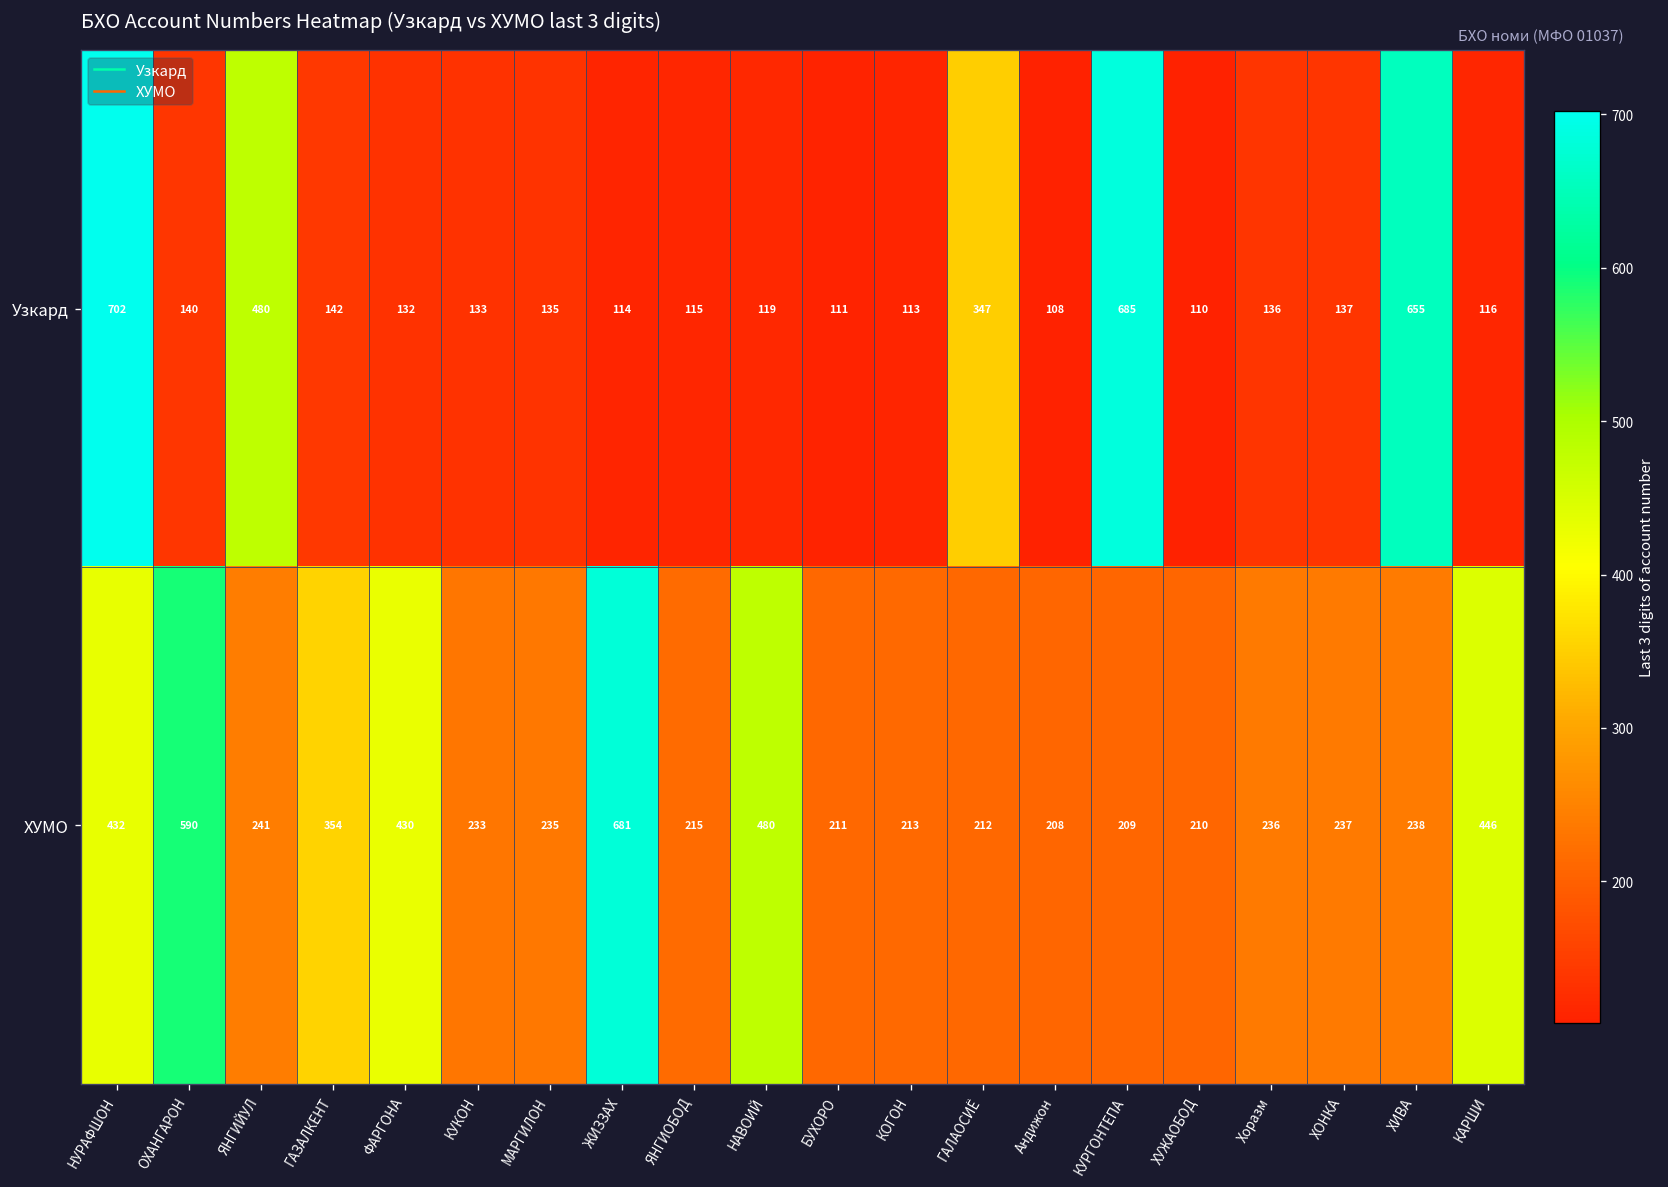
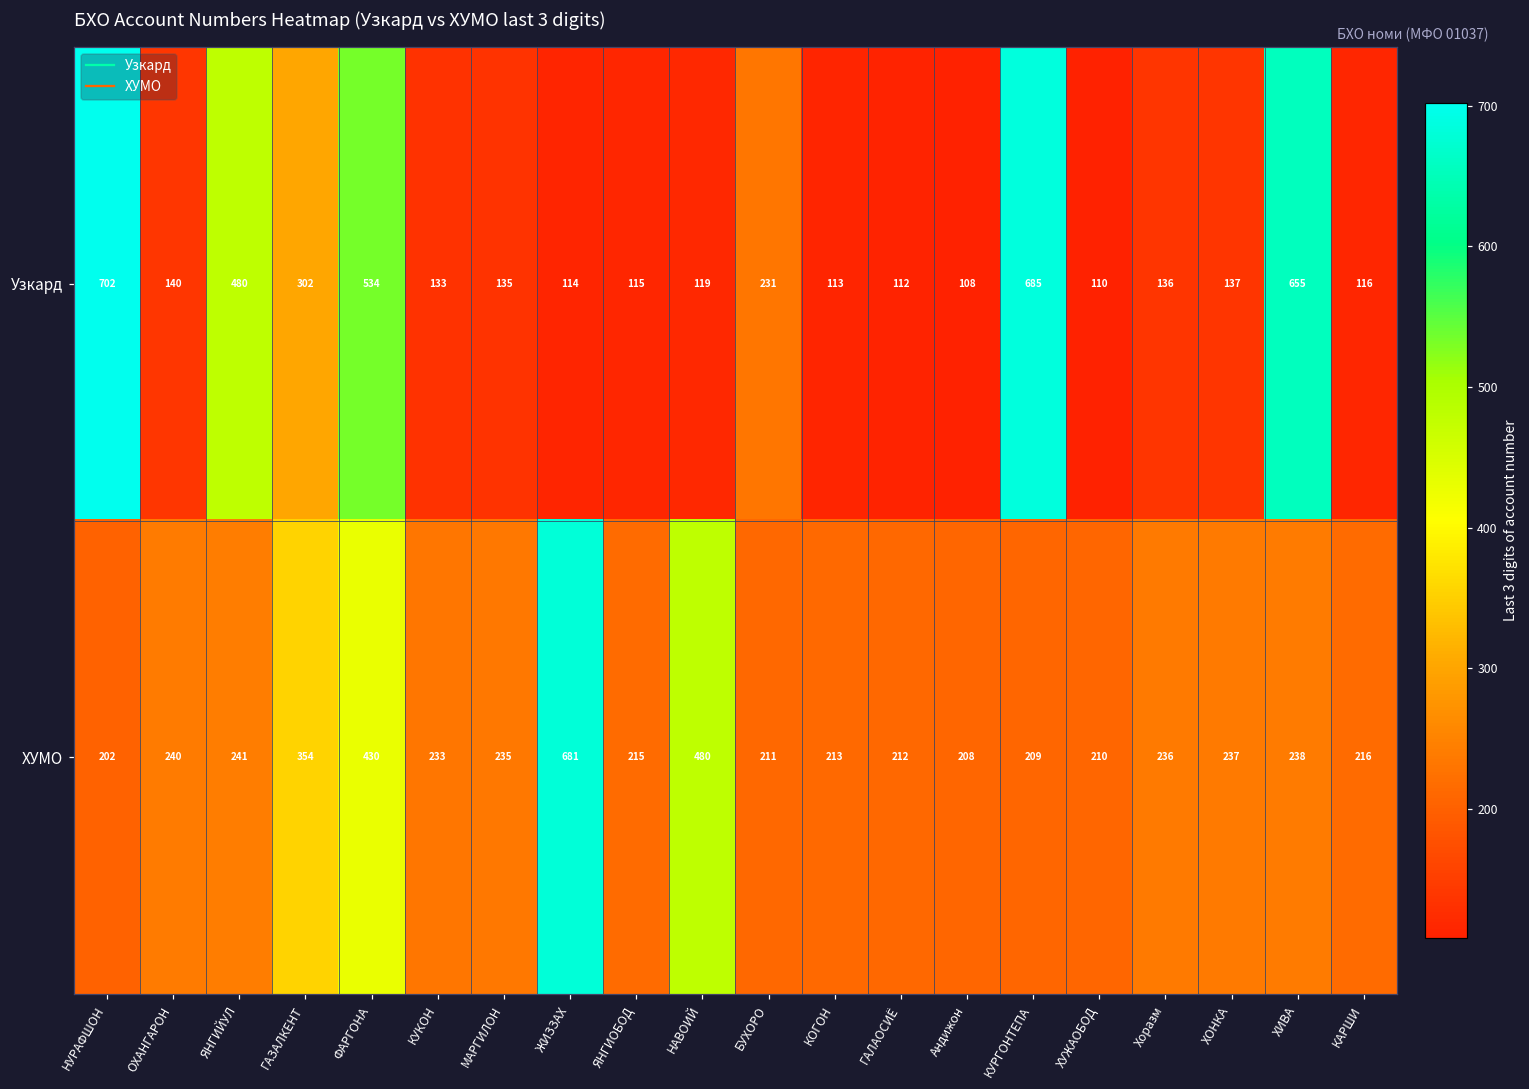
  {
    "Узкард": {
      "НУРАФШОН": 702,
      "ОХАНГАРОН": 140,
      "ЯНГИЙУЛ": 480,
-     "ГАЗАЛКЕНТ": 142,
-     "ФАРГОНА": 132,
+     "ГАЗАЛКЕНТ": 302,
+     "ФАРГОНА": 534,
      "КУКОН": 133,
      "МАРГИЛОН": 135,
      "ЖИЗЗАХ": 114,
      "ЯНГИОБОД": 115,
      "НАВОИЙ": 119,
-     "БУХОРО": 111,
+     "БУХОРО": 231,
      "КОГОН": 113,
-     "ГАЛАОСИЁ": 347,
+     "ГАЛАОСИЁ": 112,
      "Андижон": 108,
      "КУРГОНТЕПА": 685,
      "ХУЖАОБОД": 110,
      "Хоразм": 136,
      "ХОНКА": 137,
      "ХИВА": 655,
      "КАРШИ": 116
    },
    "ХУМО": {
-     "НУРАФШОН": 432,
-     "ОХАНГАРОН": 590,
+     "НУРАФШОН": 202,
+     "ОХАНГАРОН": 240,
      "ЯНГИЙУЛ": 241,
      "ГАЗАЛКЕНТ": 354,
      "ФАРГОНА": 430,
      "КУКОН": 233,
      "МАРГИЛОН": 235,
      "ЖИЗЗАХ": 681,
      "ЯНГИОБОД": 215,
      "НАВОИЙ": 480,
      "БУХОРО": 211,
      "КОГОН": 213,
      "ГАЛАОСИЁ": 212,
      "Андижон": 208,
      "КУРГОНТЕПА": 209,
      "ХУЖАОБОД": 210,
      "Хоразм": 236,
      "ХОНКА": 237,
      "ХИВА": 238,
-     "КАРШИ": 446
+     "КАРШИ": 216
    }
  }
